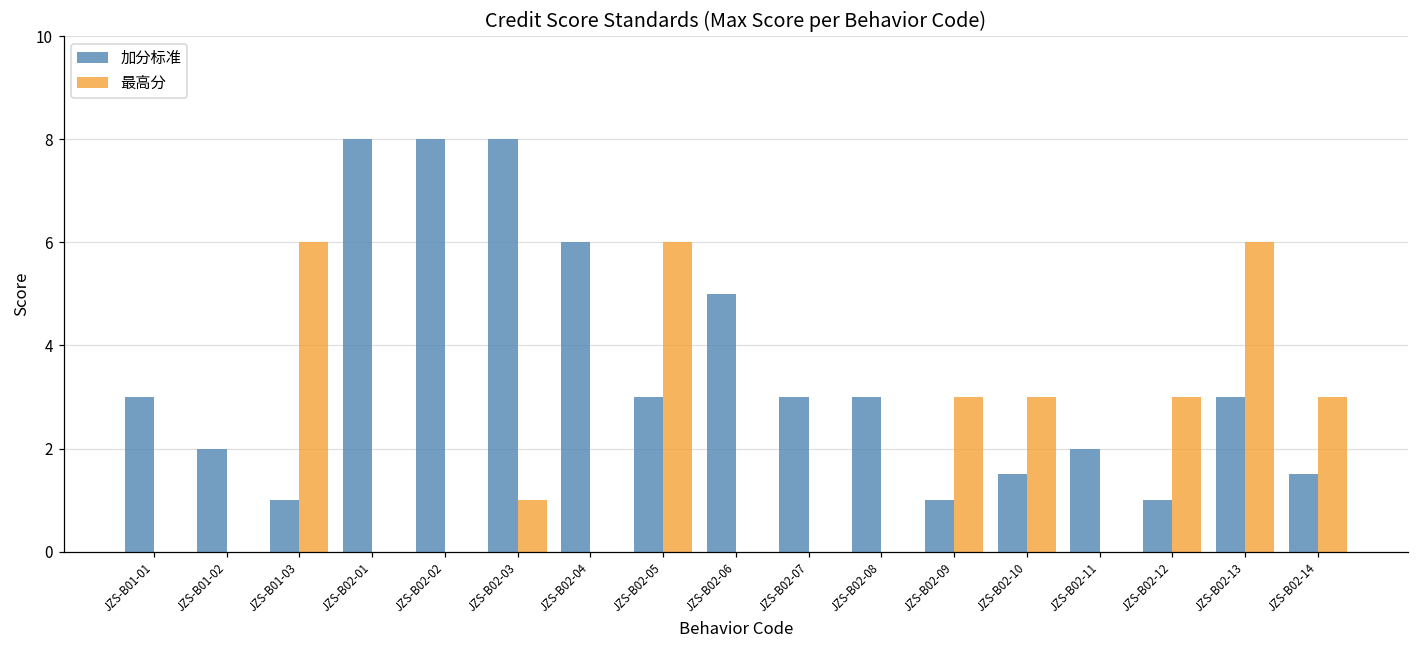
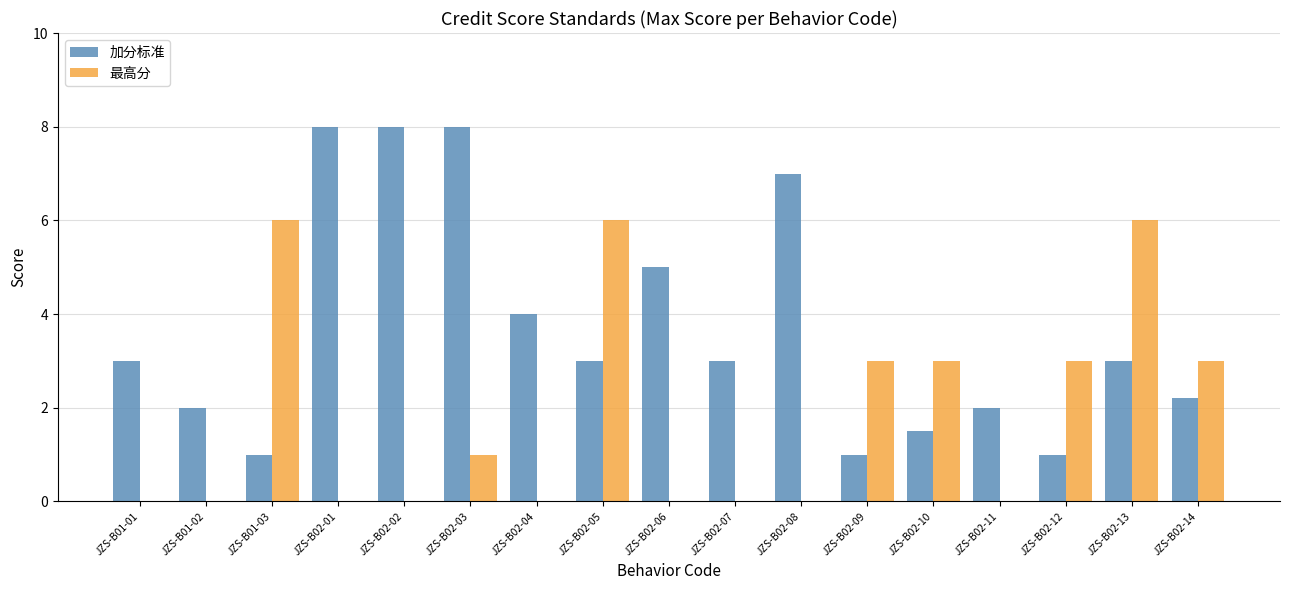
  {
    "加分标准": {
      "JZS-B01-01": 3.0,
      "JZS-B01-02": 2.0,
      "JZS-B01-03": 1.0,
      "JZS-B02-01": 8.0,
      "JZS-B02-02": 8.0,
      "JZS-B02-03": 8.0,
-     "JZS-B02-04": 6,
+     "JZS-B02-04": 4,
      "JZS-B02-05": 3.0,
      "JZS-B02-06": 5.0,
      "JZS-B02-07": 3.0,
-     "JZS-B02-08": 3,
+     "JZS-B02-08": 7,
      "JZS-B02-09": 1.0,
      "JZS-B02-10": 1.5,
      "JZS-B02-11": 2.0,
      "JZS-B02-12": 1.0,
      "JZS-B02-13": 3.0,
-     "JZS-B02-14": 1.5
+     "JZS-B02-14": 2.2
    },
    "最高分": {
      "JZS-B01-01": 0.0,
      "JZS-B01-02": 0.0,
      "JZS-B01-03": 6.0,
      "JZS-B02-01": 0.0,
      "JZS-B02-02": 0.0,
      "JZS-B02-03": 1.0,
      "JZS-B02-04": 0.0,
      "JZS-B02-05": 6.0,
      "JZS-B02-06": 0.0,
      "JZS-B02-07": 0.0,
      "JZS-B02-08": 0.0,
      "JZS-B02-09": 3.0,
      "JZS-B02-10": 3.0,
      "JZS-B02-11": 0.0,
      "JZS-B02-12": 3.0,
      "JZS-B02-13": 6.0,
      "JZS-B02-14": 3.0
    }
  }
